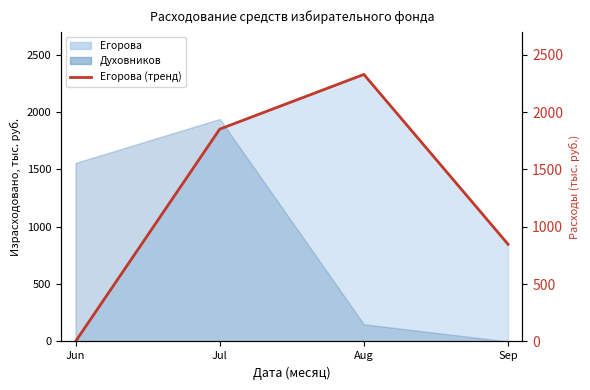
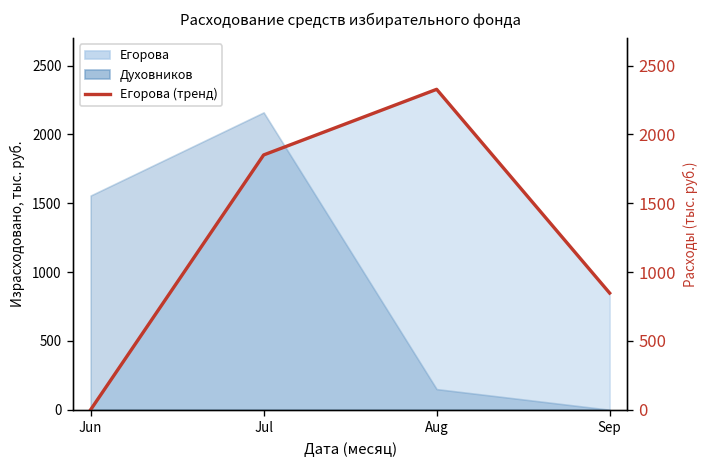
  {
    "Духовников": {
      "Jun": 1560,
-     "Jul": 1940,
+     "Jul": 2160,
      "Aug": 150,
      "Sep": 0
    }
  }
